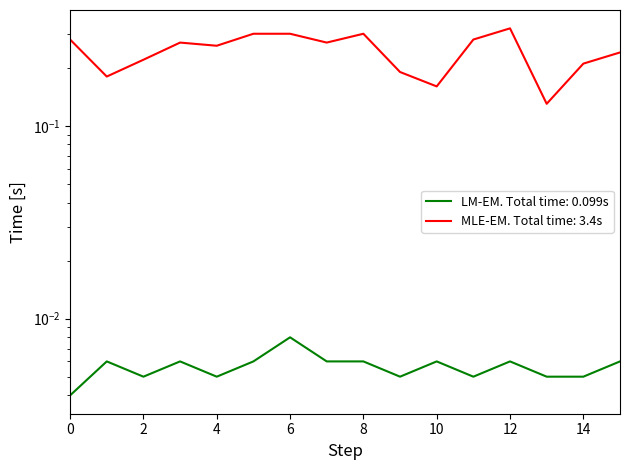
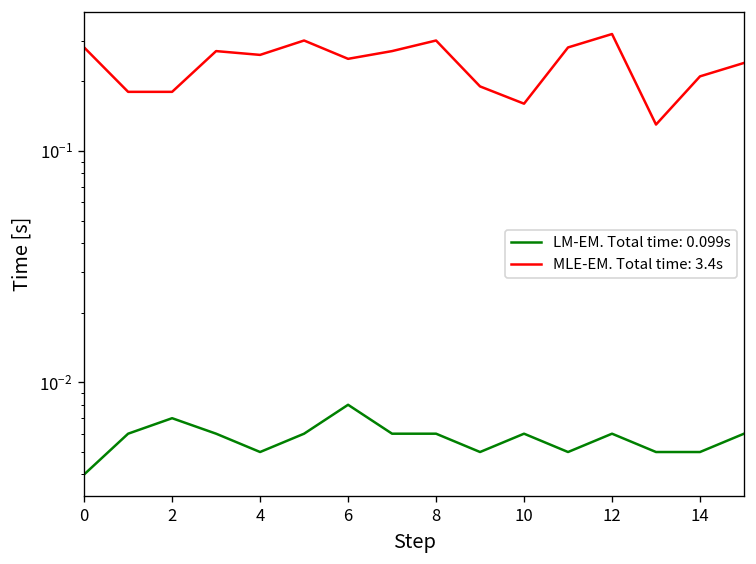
  {
    "LM-EM. Total time: 0.099s": {
      "0": 0.004,
-     "2": 0.005,
+     "2": 0.007,
      "4": 0.005,
      "6": 0.008,
      "8": 0.006,
      "10": 0.006,
      "12": 0.006,
      "14": 0.005
    },
    "MLE-EM. Total time: 3.4s": {
      "0": 0.28,
-     "2": 0.22,
+     "2": 0.18,
      "4": 0.26,
-     "6": 0.30,
+     "6": 0.25,
      "8": 0.30,
      "10": 0.16,
      "12": 0.32,
      "14": 0.21
    }
  }
